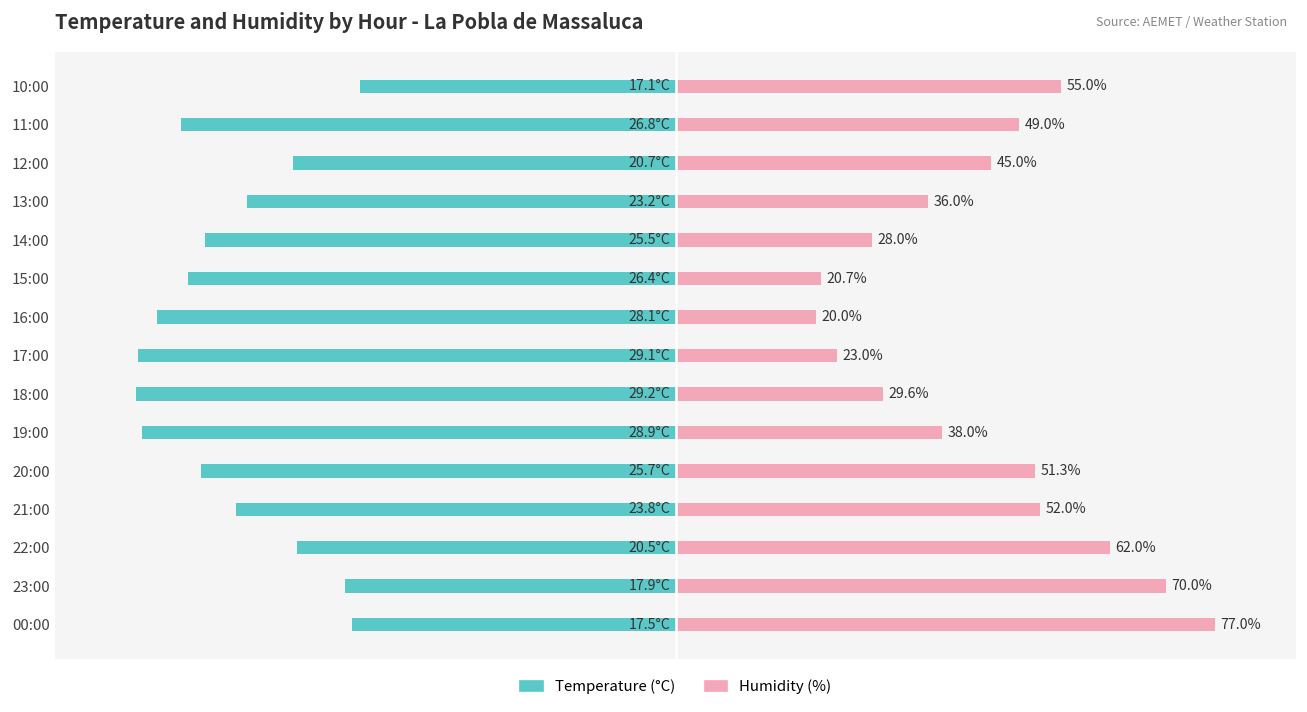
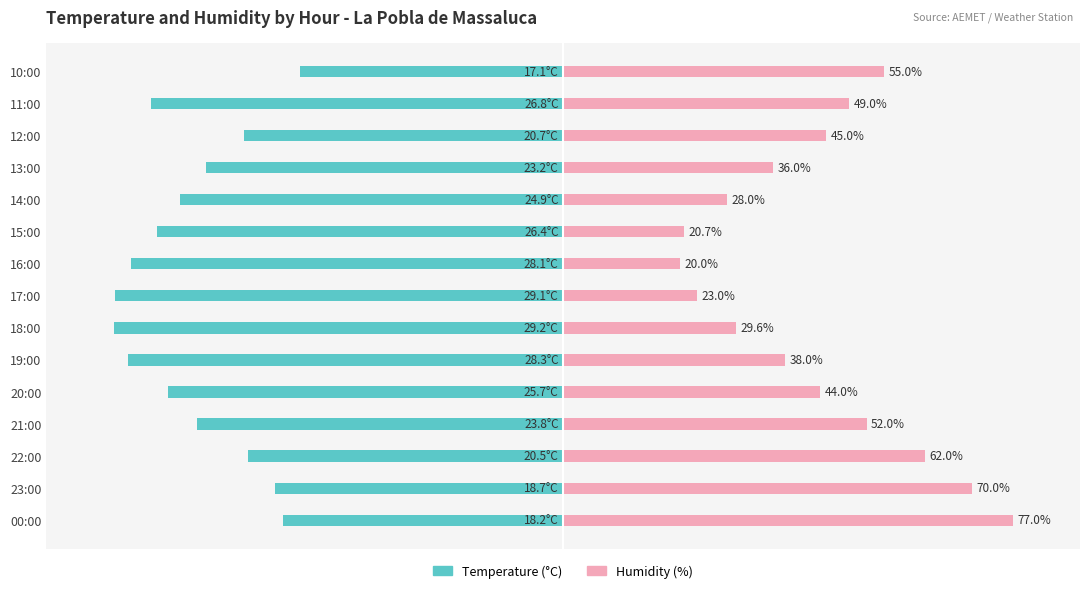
  {
    "Temperature (°C)": {
-     "14:00": "25.5°C",
-     "19:00": "28.9°C",
-     "23:00": "17.9°C",
-     "00:00": "17.5°C"
+     "14:00": "24.9°C",
+     "19:00": "28.3°C",
+     "23:00": "18.7°C",
+     "00:00": "18.2°C"
    },
    "Humidity (%)": {
-     "20:00": "51.3%"
+     "20:00": "44.0%"
    }
  }
